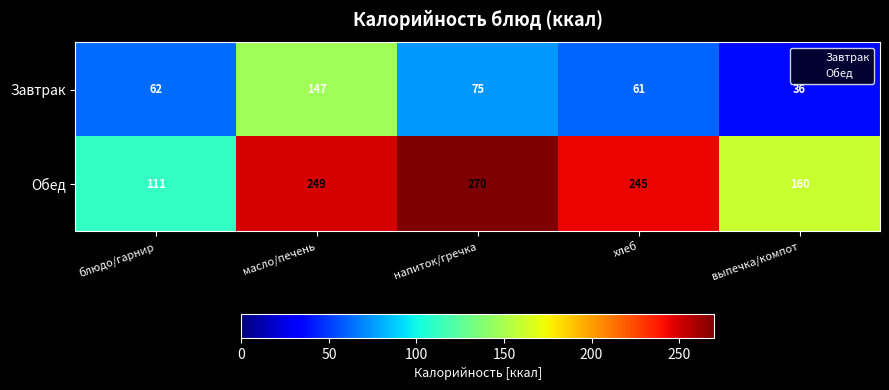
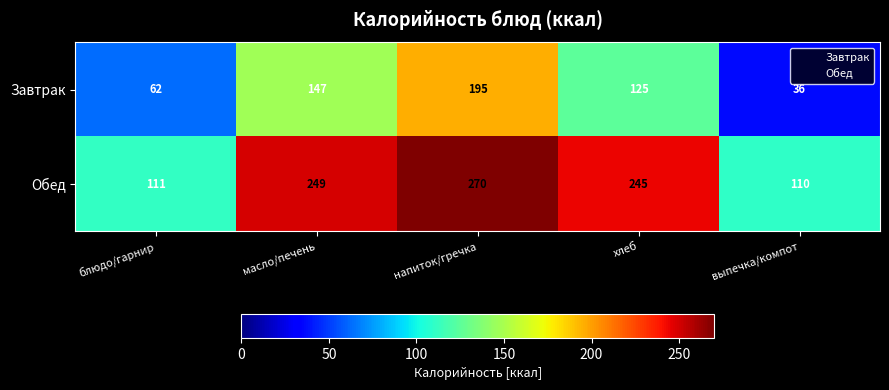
  {
    "Завтрак": {
-     "напиток/гречка": 75,
-     "хлеб": 61
+     "напиток/гречка": 195,
+     "хлеб": 125
    },
    "Обед": {
-     "выпечка/компот": 160
+     "выпечка/компот": 110
    }
  }
